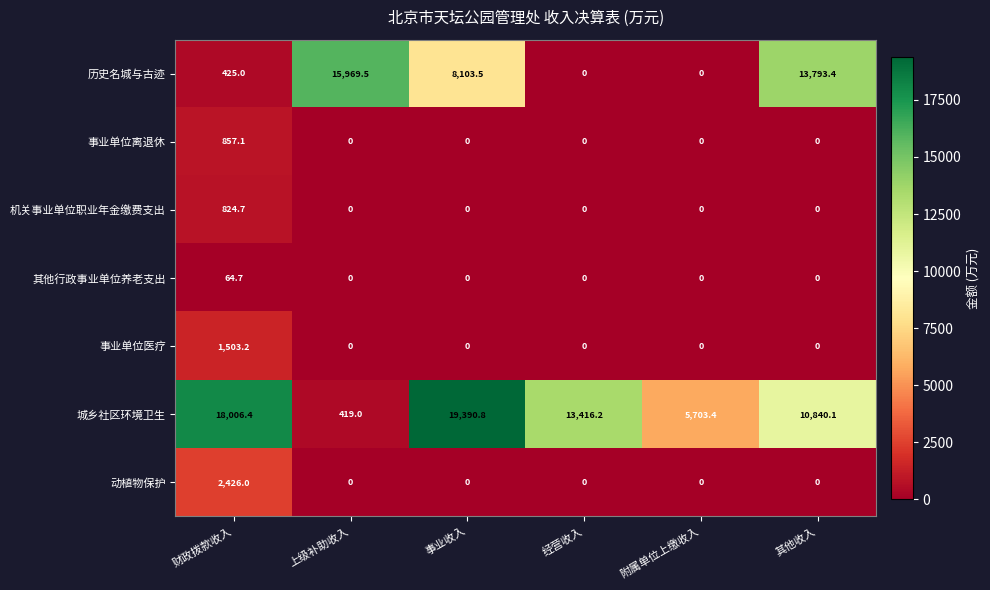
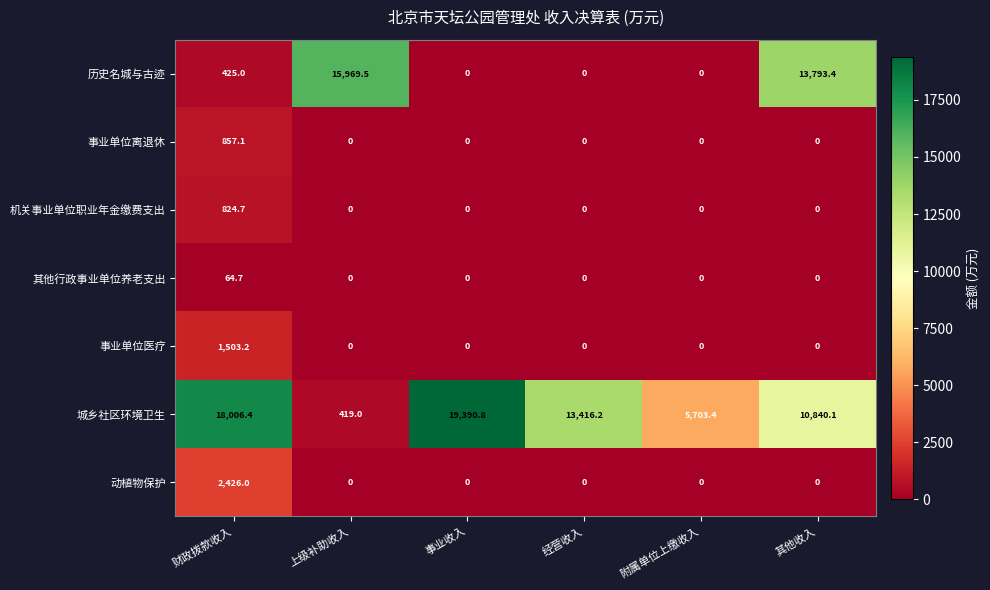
  {
    "历史名城与古迹": {
      "财政拨款收入": "425.0",
      "上级补助收入": "15,969.5",
-     "事业收入": "8,103.5",
+     "事业收入": "0",
      "经营收入": "0",
      "附属单位上缴收入": "0",
      "其他收入": "13,793.4"
    },
    "事业单位离退休": {
      "财政拨款收入": "857.1",
      "上级补助收入": "0",
      "事业收入": "0",
      "经营收入": "0",
      "附属单位上缴收入": "0",
      "其他收入": "0"
    },
    "机关事业单位职业年金缴费支出": {
      "财政拨款收入": "824.7",
      "上级补助收入": "0",
      "事业收入": "0",
      "经营收入": "0",
      "附属单位上缴收入": "0",
      "其他收入": "0"
    },
    "其他行政事业单位养老支出": {
      "财政拨款收入": "64.7",
      "上级补助收入": "0",
      "事业收入": "0",
      "经营收入": "0",
      "附属单位上缴收入": "0",
      "其他收入": "0"
    },
    "事业单位医疗": {
      "财政拨款收入": "1,503.2",
      "上级补助收入": "0",
      "事业收入": "0",
      "经营收入": "0",
      "附属单位上缴收入": "0",
      "其他收入": "0"
    },
    "城乡社区环境卫生": {
      "财政拨款收入": "18,006.4",
      "上级补助收入": "419.0",
      "事业收入": "19,390.8",
      "经营收入": "13,416.2",
      "附属单位上缴收入": "5,703.4",
      "其他收入": "10,840.1"
    },
    "动植物保护": {
      "财政拨款收入": "2,426.0",
      "上级补助收入": "0",
      "事业收入": "0",
      "经营收入": "0",
      "附属单位上缴收入": "0",
      "其他收入": "0"
    }
  }
